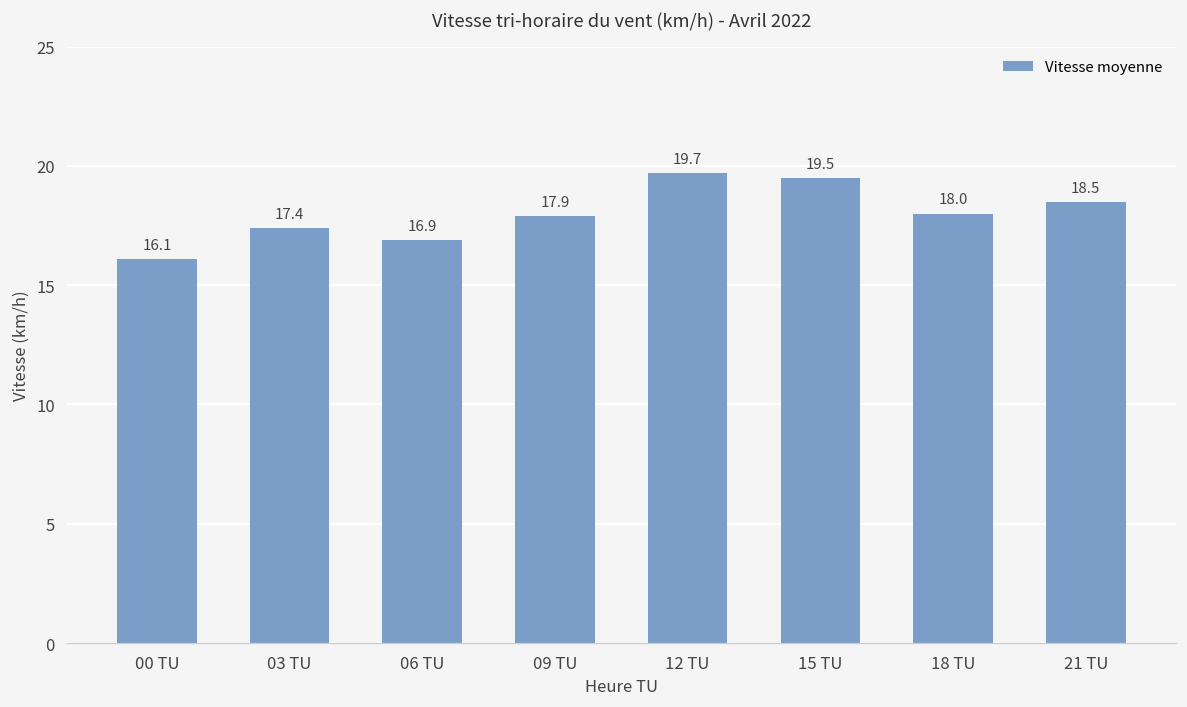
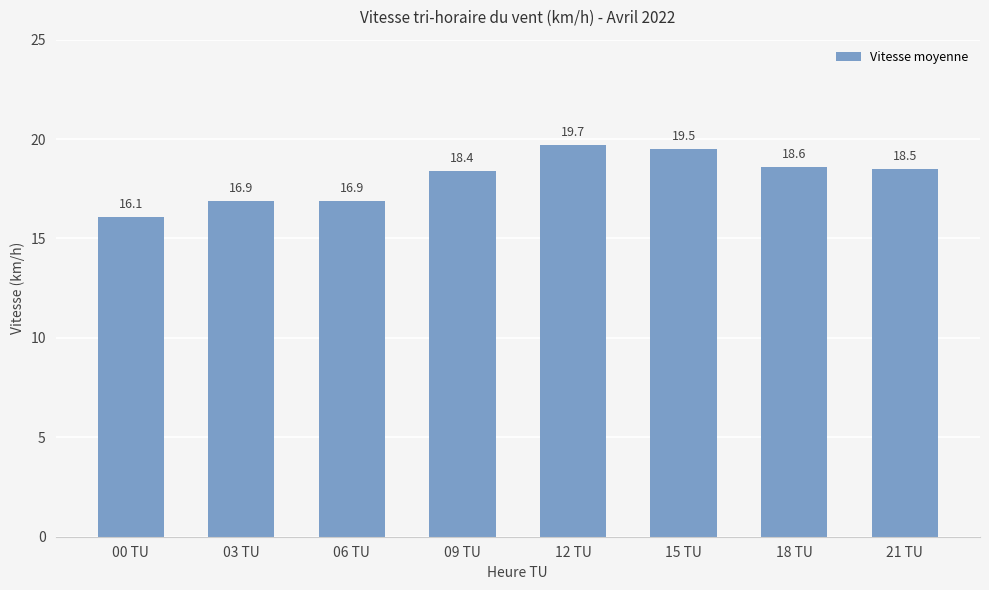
  {
    "00 TU": 16.1,
-   "03 TU": 17.4,
+   "03 TU": 16.9,
    "06 TU": 16.9,
-   "09 TU": 17.9,
+   "09 TU": 18.4,
    "12 TU": 19.7,
    "15 TU": 19.5,
-   "18 TU": 18.0,
+   "18 TU": 18.6,
    "21 TU": 18.5
  }
